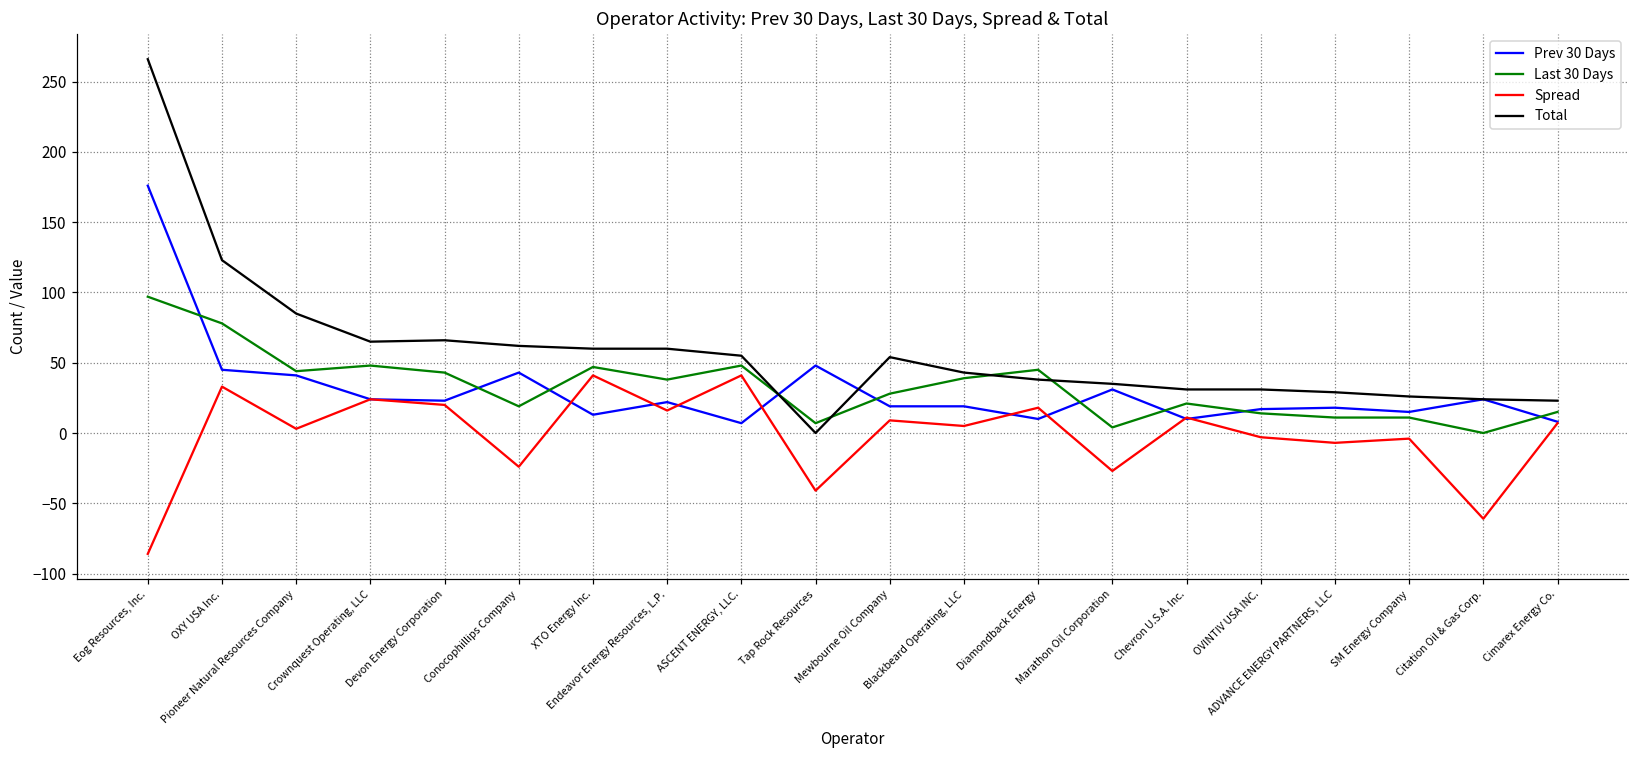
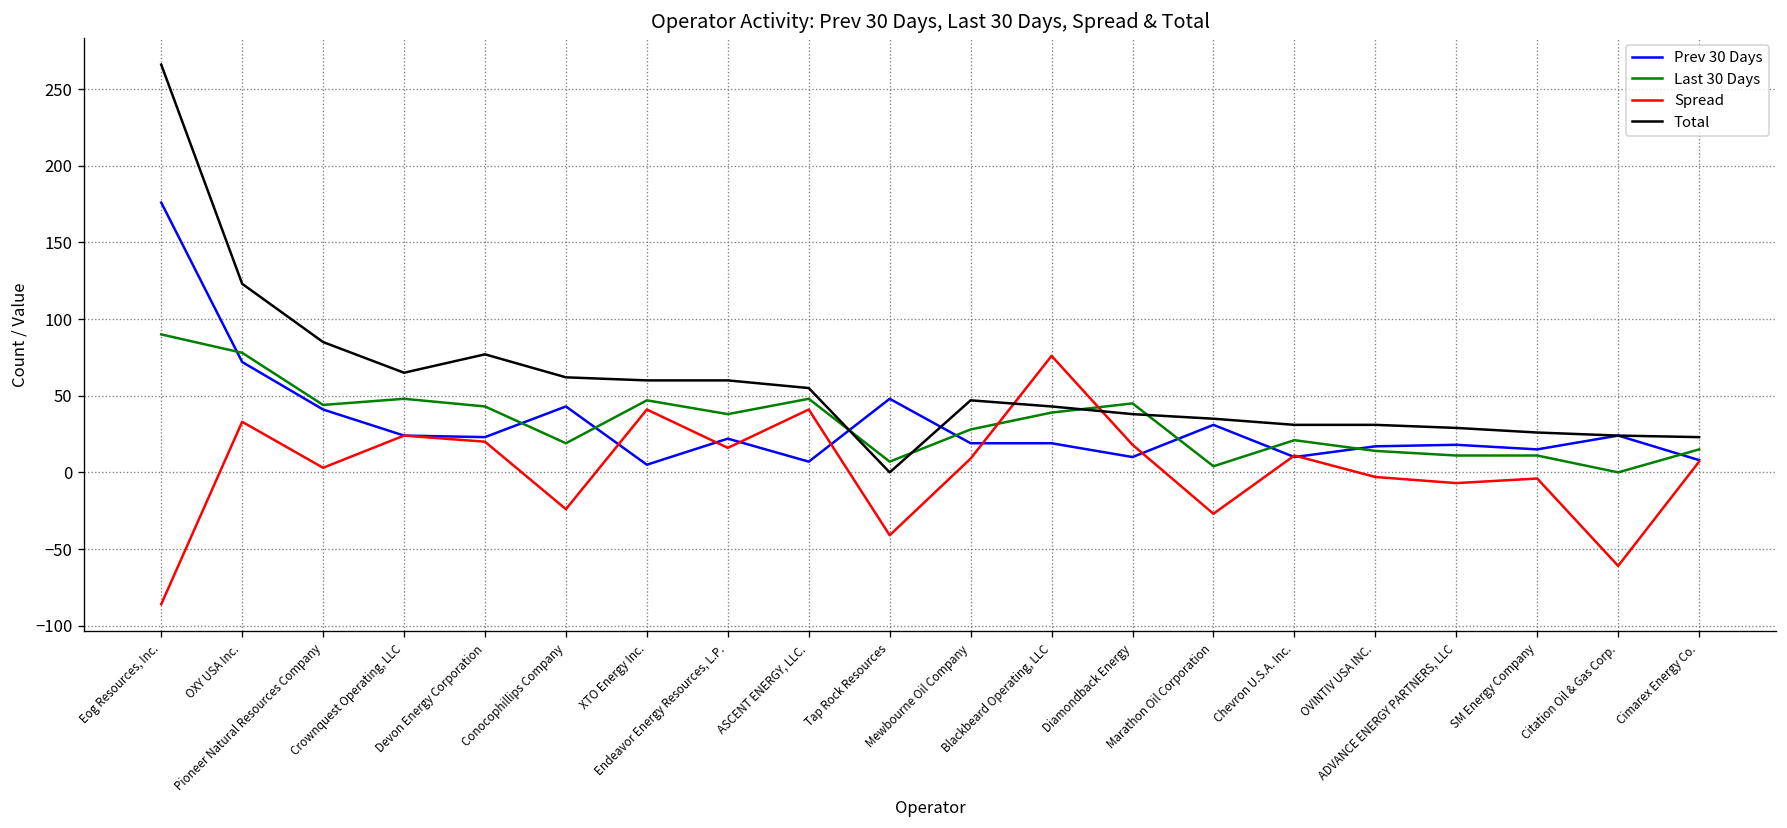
  {
    "Prev 30 Days": {
      "Eog Resources, Inc.": 176,
-     "OXY USA Inc.": 45,
+     "OXY USA Inc.": 72,
      "Pioneer Natural Resources Company": 41,
      "Devon Energy Corporation": 23,
      "Conocophillips Company": 43,
-     "XTO Energy Inc.": 13,
+     "XTO Energy Inc.": 5,
      "Endeavor Energy Resources, L.P.": 22,
      "ASCENT ENERGY, LLC.": 7,
      "Tap Rock Resources": 48,
      "Mewbourne Oil Company": 19,
      "Blackbeard Operating, LLC": 19,
      "Diamondback Energy": 10,
      "Marathon Oil Corporation": 31,
      "OVINTIV USA INC.": 17,
      "ADVANCE ENERGY PARTNERS, LLC": 18,
      "SM Energy Company": 15
    },
    "Last 30 Days": {
-     "Eog Resources, Inc.": 97,
+     "Eog Resources, Inc.": 90,
      "OXY USA Inc.": 78,
      "Pioneer Natural Resources Company": 44,
      "Crownquest Operating, LLC": 48,
      "Devon Energy Corporation": 43,
      "Conocophillips Company": 19,
      "XTO Energy Inc.": 47,
      "Endeavor Energy Resources, L.P.": 38,
      "ASCENT ENERGY, LLC.": 48,
      "Tap Rock Resources": 7,
      "Mewbourne Oil Company": 28,
      "Blackbeard Operating, LLC": 39,
      "Diamondback Energy": 45,
      "Marathon Oil Corporation": 4,
      "Chevron U.S.A. Inc.": 21,
      "OVINTIV USA INC.": 14,
      "ADVANCE ENERGY PARTNERS, LLC": 11,
      "SM Energy Company": 11,
      "Citation Oil & Gas Corp.": 0,
      "Cimarex Energy Co.": 15
    },
    "Spread": {
      "Eog Resources, Inc.": -86,
      "OXY USA Inc.": 33,
      "Pioneer Natural Resources Company": 3,
      "Devon Energy Corporation": 20,
      "Conocophillips Company": -24,
      "XTO Energy Inc.": 41,
      "Endeavor Energy Resources, L.P.": 16,
      "ASCENT ENERGY, LLC.": 41,
      "Tap Rock Resources": -41,
      "Mewbourne Oil Company": 9,
-     "Blackbeard Operating, LLC": 5,
+     "Blackbeard Operating, LLC": 76,
      "Diamondback Energy": 18,
      "Marathon Oil Corporation": -27,
      "OVINTIV USA INC.": -3,
      "ADVANCE ENERGY PARTNERS, LLC": -7,
      "SM Energy Company": -4,
      "Citation Oil & Gas Corp.": -61
    },
    "Total": {
      "Eog Resources, Inc.": 266,
      "OXY USA Inc.": 123,
      "Pioneer Natural Resources Company": 85,
      "Crownquest Operating, LLC": 65,
-     "Devon Energy Corporation": 66,
+     "Devon Energy Corporation": 77,
      "Conocophillips Company": 62,
      "XTO Energy Inc.": 60,
      "Endeavor Energy Resources, L.P.": 60,
      "ASCENT ENERGY, LLC.": 55,
      "Tap Rock Resources": 0,
-     "Mewbourne Oil Company": 54,
+     "Mewbourne Oil Company": 47,
      "Blackbeard Operating, LLC": 43,
      "Diamondback Energy": 38,
      "Marathon Oil Corporation": 35,
      "Chevron U.S.A. Inc.": 31,
      "OVINTIV USA INC.": 31,
      "ADVANCE ENERGY PARTNERS, LLC": 29,
      "SM Energy Company": 26,
      "Cimarex Energy Co.": 23
    }
  }
